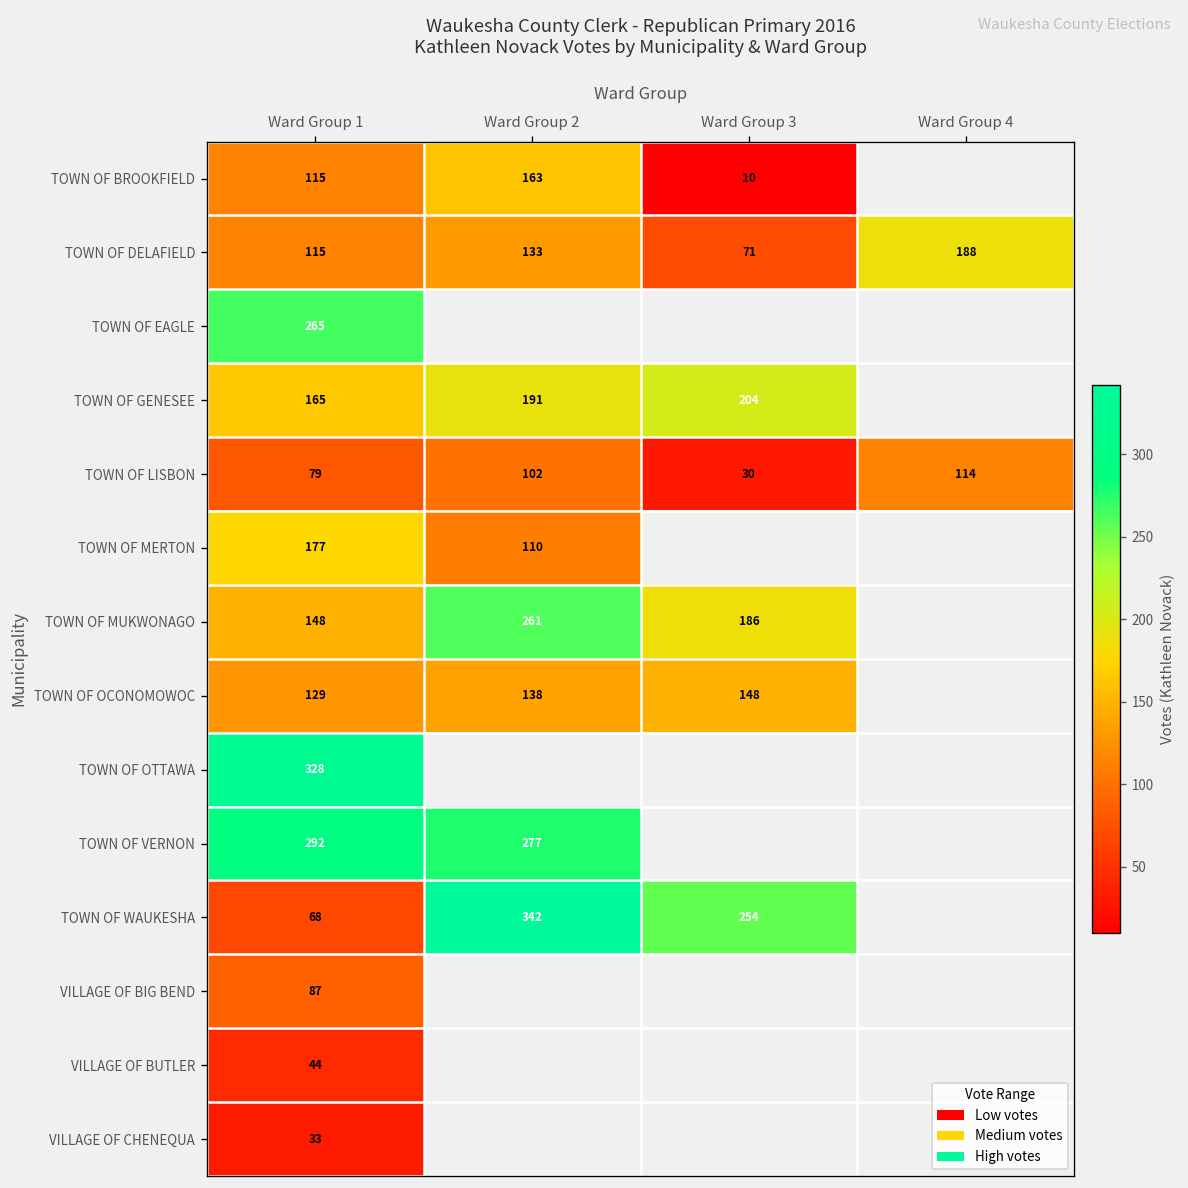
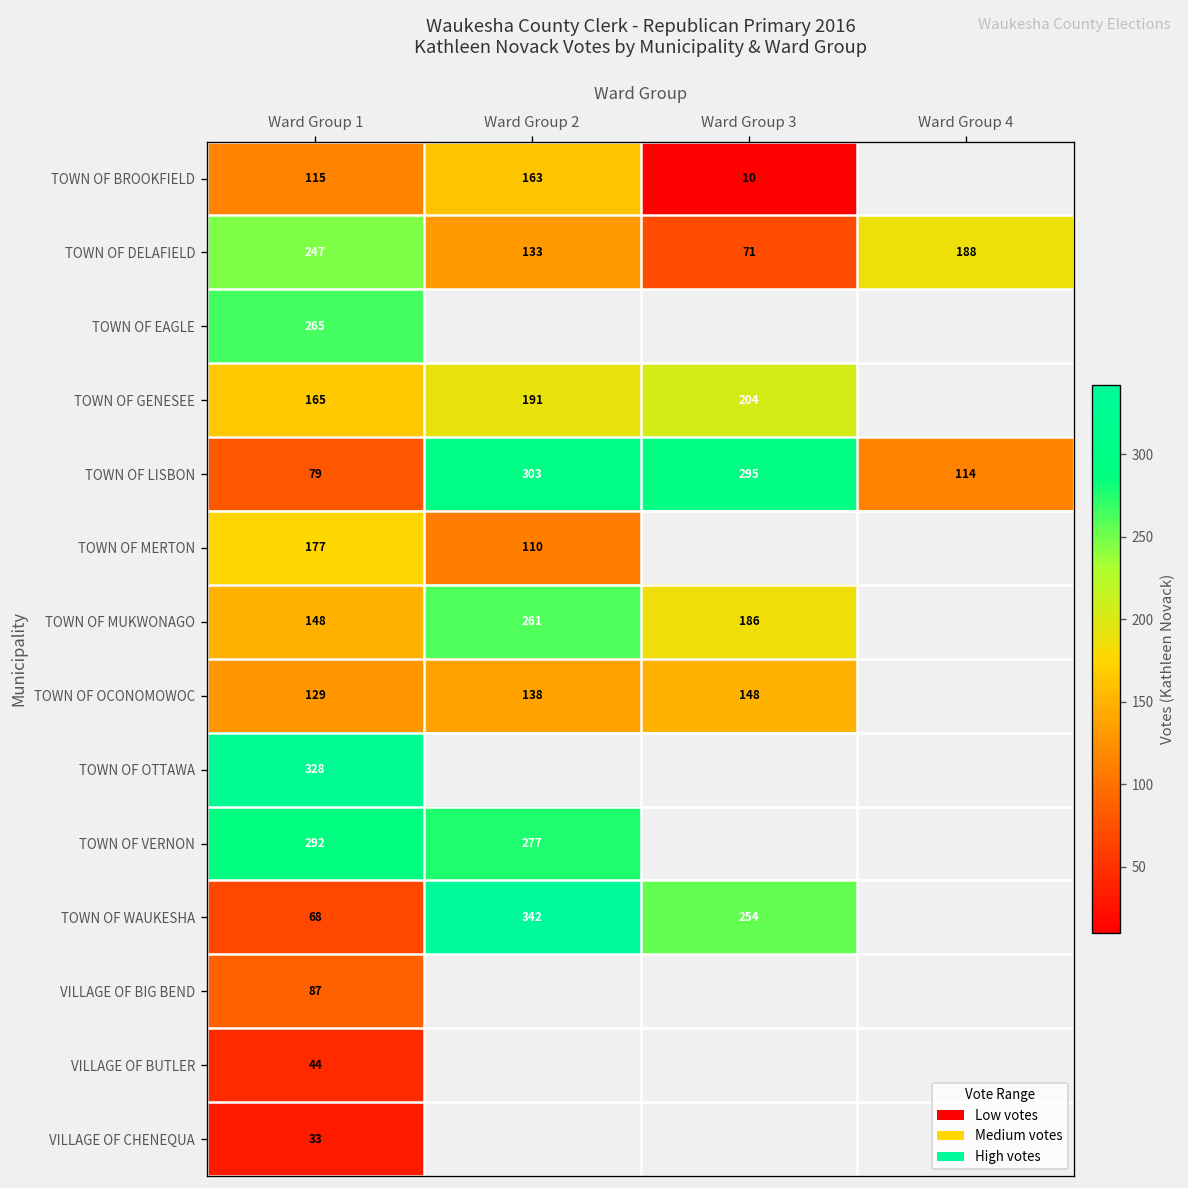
  {
    "TOWN OF BROOKFIELD": {
      "Ward Group 1": 115,
      "Ward Group 2": 163,
      "Ward Group 3": 10
    },
    "TOWN OF DELAFIELD": {
-     "Ward Group 1": 115,
+     "Ward Group 1": 247,
      "Ward Group 2": 133,
      "Ward Group 3": 71,
      "Ward Group 4": 188
    },
    "TOWN OF EAGLE": {
      "Ward Group 1": 265
    },
    "TOWN OF GENESEE": {
      "Ward Group 1": 165,
      "Ward Group 2": 191,
      "Ward Group 3": 204
    },
    "TOWN OF LISBON": {
      "Ward Group 1": 79,
-     "Ward Group 2": 102,
-     "Ward Group 3": 30,
+     "Ward Group 2": 303,
+     "Ward Group 3": 295,
      "Ward Group 4": 114
    },
    "TOWN OF MERTON": {
      "Ward Group 1": 177,
      "Ward Group 2": 110
    },
    "TOWN OF MUKWONAGO": {
      "Ward Group 1": 148,
      "Ward Group 2": 261,
      "Ward Group 3": 186
    },
    "TOWN OF OCONOMOWOC": {
      "Ward Group 1": 129,
      "Ward Group 2": 138,
      "Ward Group 3": 148
    },
    "TOWN OF OTTAWA": {
      "Ward Group 1": 328
    },
    "TOWN OF VERNON": {
      "Ward Group 1": 292,
      "Ward Group 2": 277
    },
    "TOWN OF WAUKESHA": {
      "Ward Group 1": 68,
      "Ward Group 2": 342,
      "Ward Group 3": 254
    },
    "VILLAGE OF BIG BEND": {
      "Ward Group 1": 87
    },
    "VILLAGE OF BUTLER": {
      "Ward Group 1": 44
    },
    "VILLAGE OF CHENEQUA": {
      "Ward Group 1": 33
    }
  }
